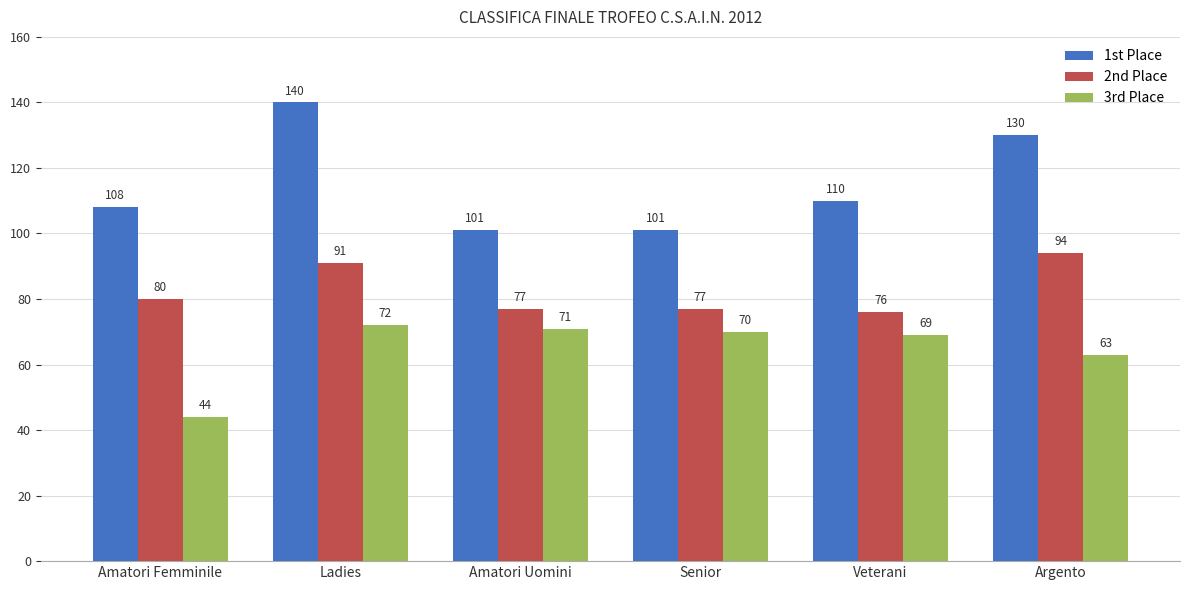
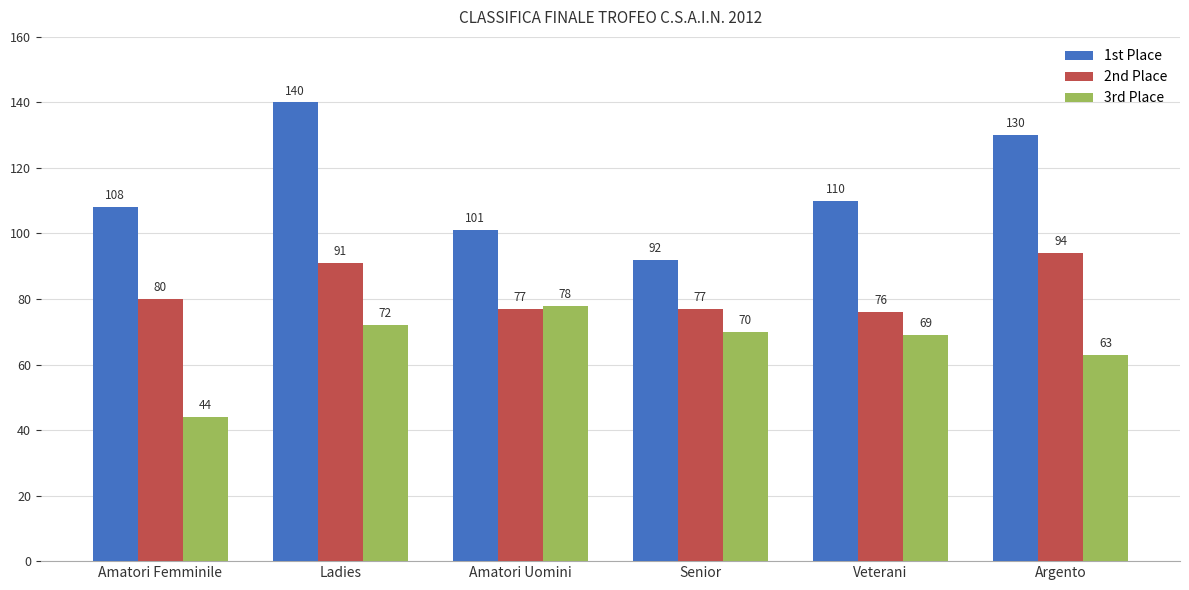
  {
    "1st Place": {
      "Amatori Femminile": 108,
      "Ladies": 140,
      "Amatori Uomini": 101,
-     "Senior": 101,
+     "Senior": 92,
      "Veterani": 110,
      "Argento": 130
    },
    "2nd Place": {
      "Amatori Femminile": 80,
      "Ladies": 91,
      "Amatori Uomini": 77,
      "Senior": 77,
      "Veterani": 76,
      "Argento": 94
    },
    "3rd Place": {
      "Amatori Femminile": 44,
      "Ladies": 72,
-     "Amatori Uomini": 71,
+     "Amatori Uomini": 78,
      "Senior": 70,
      "Veterani": 69,
      "Argento": 63
    }
  }
